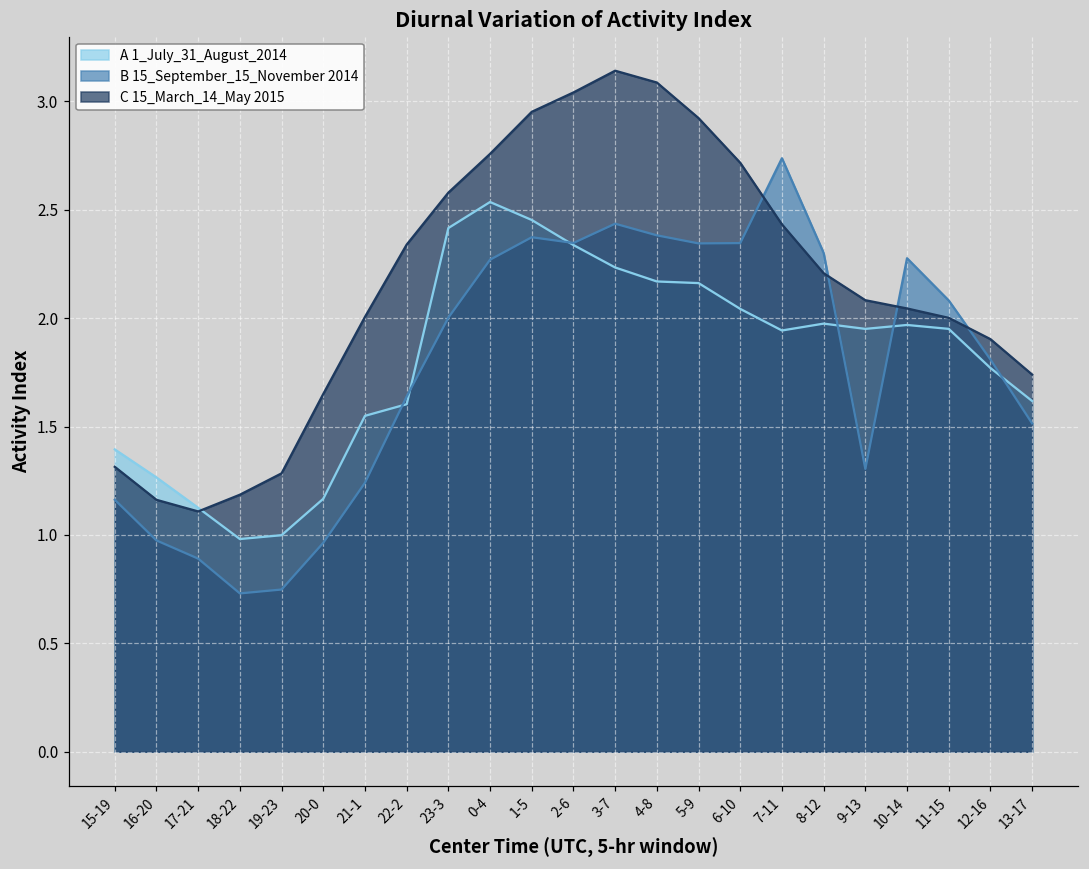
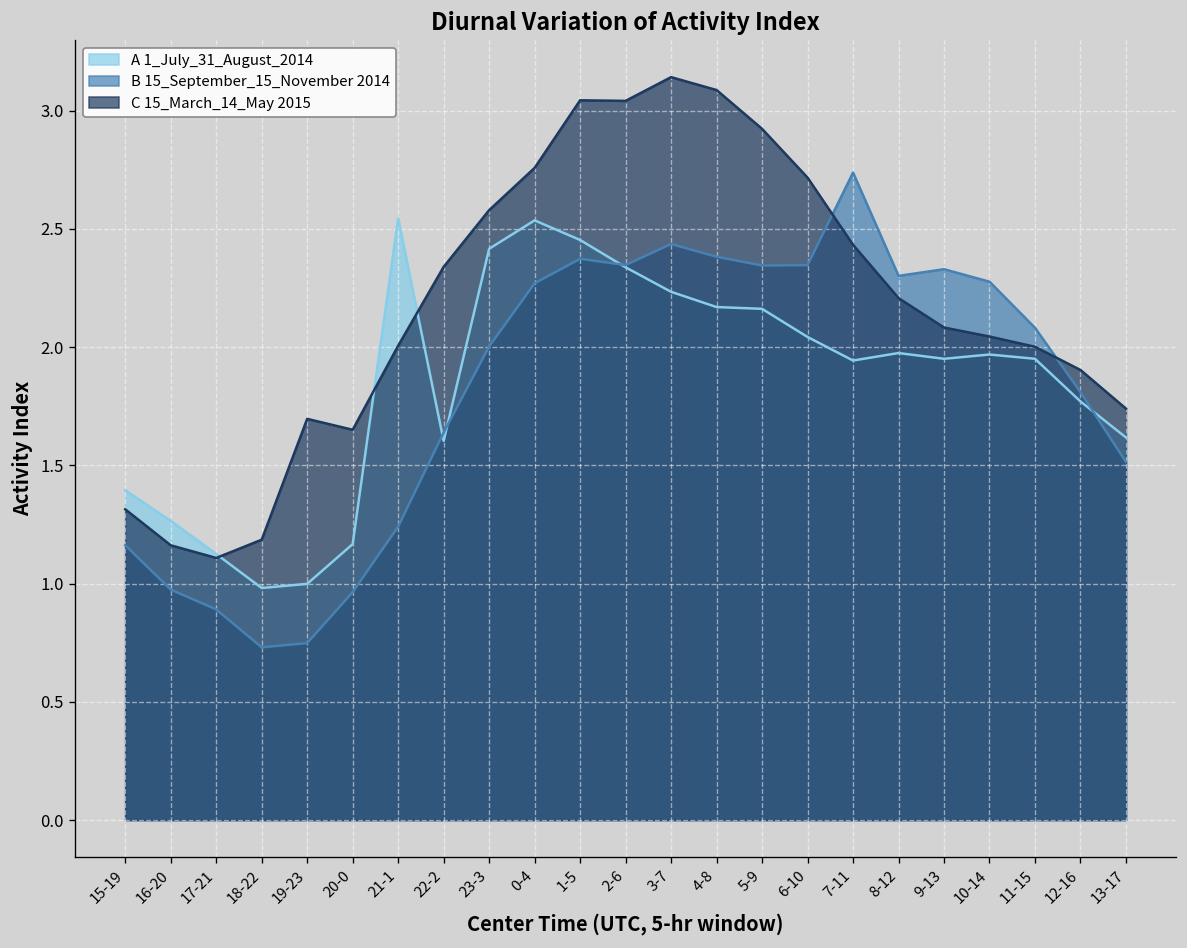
  {
    "A 1_July_31_August_2014": {
      "15-19": 1.39,
      "16-20": 1.26,
      "17-21": 1.12,
      "18-22": 0.98,
      "19-23": 1.00,
      "20-0": 1.17,
-     "21-1": 1.55,
+     "21-1": 2.54,
      "22-2": 1.60,
      "23-3": 2.42,
      "0-4": 2.54,
      "1-5": 2.45,
      "3-7": 2.23,
      "4-8": 2.17,
      "5-9": 2.16,
      "6-10": 2.04,
      "7-11": 1.94,
      "8-12": 1.97,
      "9-13": 1.95,
      "10-14": 1.97,
      "11-15": 1.95,
      "12-16": 1.77,
      "13-17": 1.62
    },
    "B 15_September_15_November 2014": {
      "15-19": 1.16,
      "16-20": 0.97,
      "17-21": 0.89,
      "18-22": 0.73,
      "19-23": 0.75,
      "20-0": 0.96,
      "21-1": 1.24,
      "22-2": 1.64,
      "23-3": 2.00,
      "0-4": 2.27,
      "1-5": 2.37,
      "3-7": 2.44,
      "4-8": 2.38,
      "5-9": 2.34,
      "6-10": 2.35,
      "7-11": 2.74,
      "8-12": 2.30,
-     "9-13": 1.30,
+     "9-13": 2.33,
      "10-14": 2.28,
      "11-15": 2.08,
      "12-16": 1.81,
      "13-17": 1.51
    },
    "C 15_March_14_May 2015": {
      "15-19": 1.31,
      "16-20": 1.16,
      "17-21": 1.11,
      "18-22": 1.19,
-     "19-23": 1.28,
+     "19-23": 1.70,
      "20-0": 1.65,
      "21-1": 2.01,
      "22-2": 2.34,
      "23-3": 2.58,
      "0-4": 2.76,
-     "1-5": 2.95,
+     "1-5": 3.04,
      "2-6": 3.04,
      "3-7": 3.14,
      "4-8": 3.09,
      "5-9": 2.92,
      "6-10": 2.72,
      "7-11": 2.43,
      "8-12": 2.21,
      "9-13": 2.08,
      "10-14": 2.04,
      "11-15": 2.00,
      "12-16": 1.90,
      "13-17": 1.74
    }
  }
